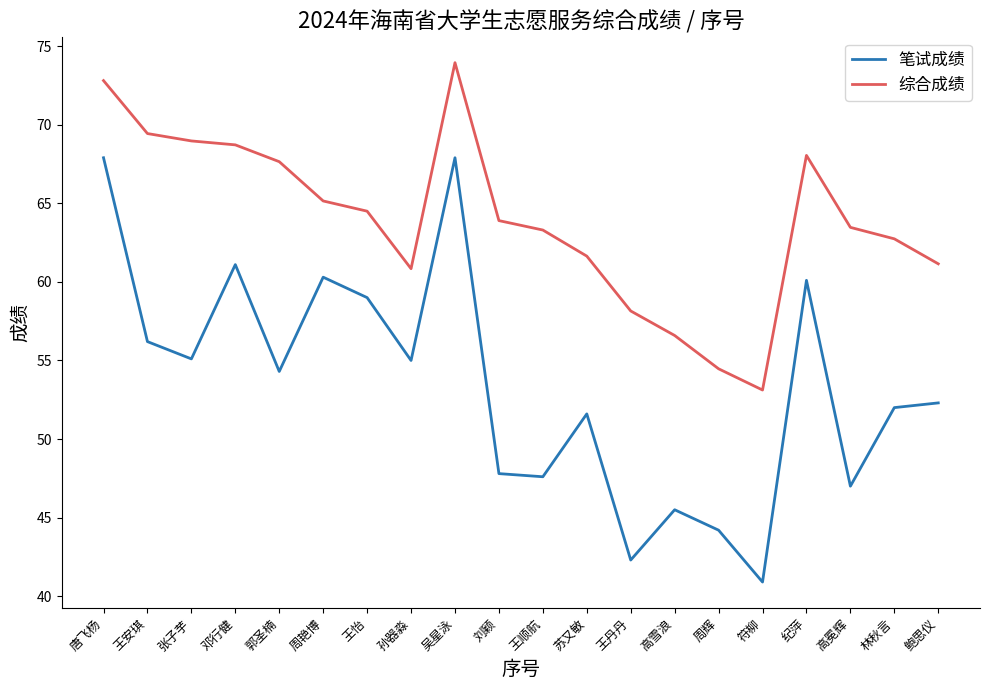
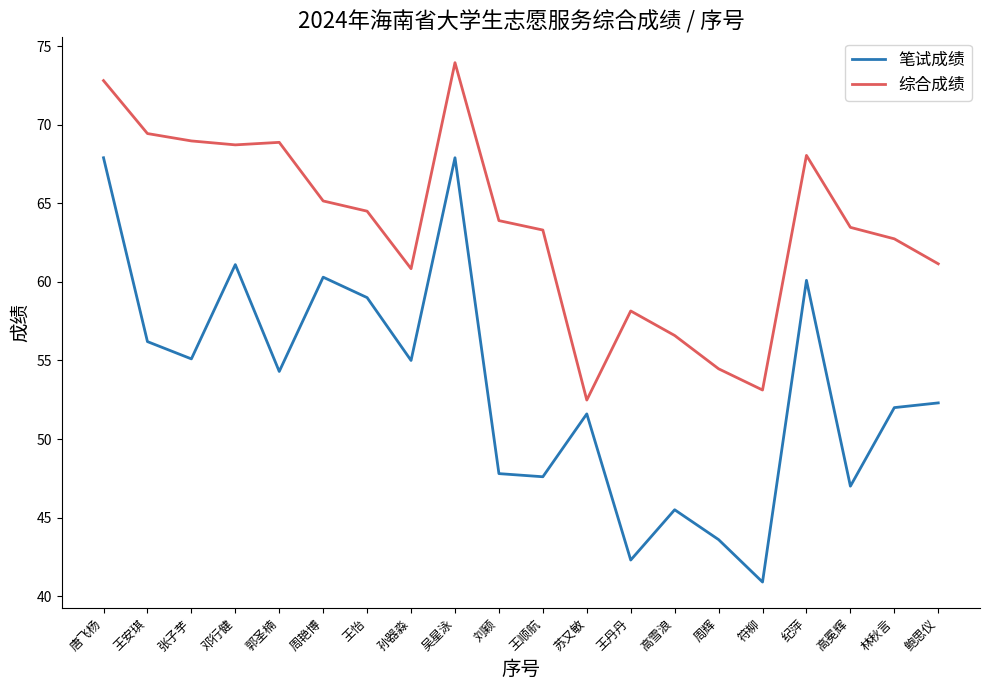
  {
    "笔试成绩": {
      "唐飞杨": 67.9,
      "王安琪": 56.2,
      "张子芋": 55.1,
      "邓行健": 61.1,
      "郭圣楠": 54.3,
      "周艳博": 60.3,
      "王怡": 59.0,
      "孙器淼": 55.0,
      "吴星泳": 67.9,
      "刘颖": 47.8,
      "王顺航": 47.6,
      "苏又敏": 51.6,
      "王丹丹": 42.3,
      "高雪浪": 45.5,
-     "周辉": 44.2,
+     "周辉": 43.6,
      "符柳": 40.9,
      "纪萍": 60.1,
      "高冕辉": 47.0,
      "林秋言": 52.0,
      "鲍思仪": 52.3
    },
    "综合成绩": {
      "唐飞杨": 72.8,
      "王安琪": 69.4,
      "张子芋": 69.0,
      "邓行健": 68.7,
-     "郭圣楠": 67.7,
+     "郭圣楠": 68.9,
      "周艳博": 65.2,
      "王怡": 64.5,
      "孙器淼": 60.8,
      "吴星泳": 74.0,
      "刘颖": 63.9,
      "王顺航": 63.3,
-     "苏又敏": 61.6,
+     "苏又敏": 52.5,
      "王丹丹": 58.2,
      "高雪浪": 56.6,
      "周辉": 54.5,
      "符柳": 53.1,
      "纪萍": 68.1,
      "高冕辉": 63.5,
      "林秋言": 62.7,
      "鲍思仪": 61.2
    }
  }
